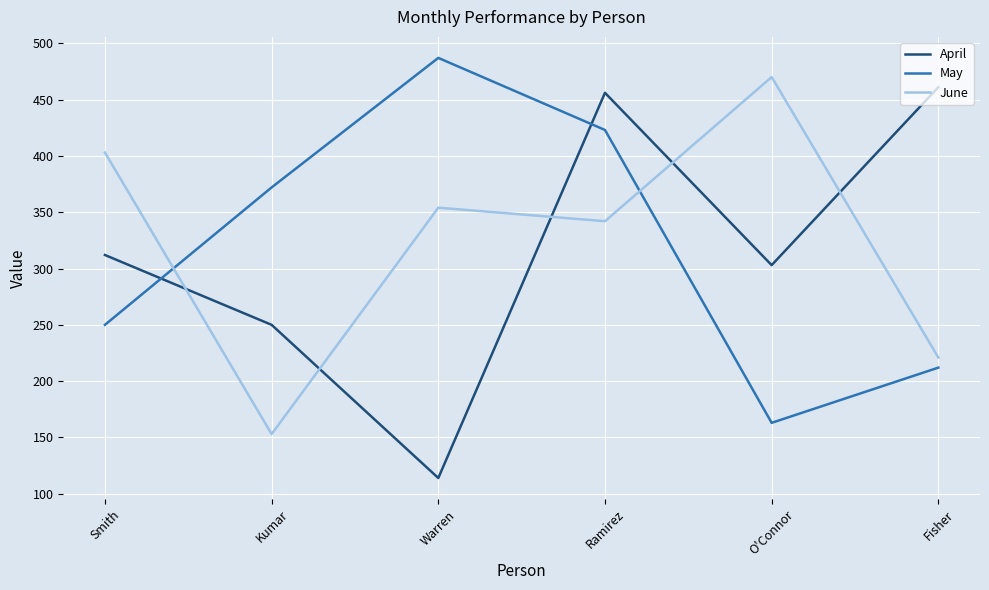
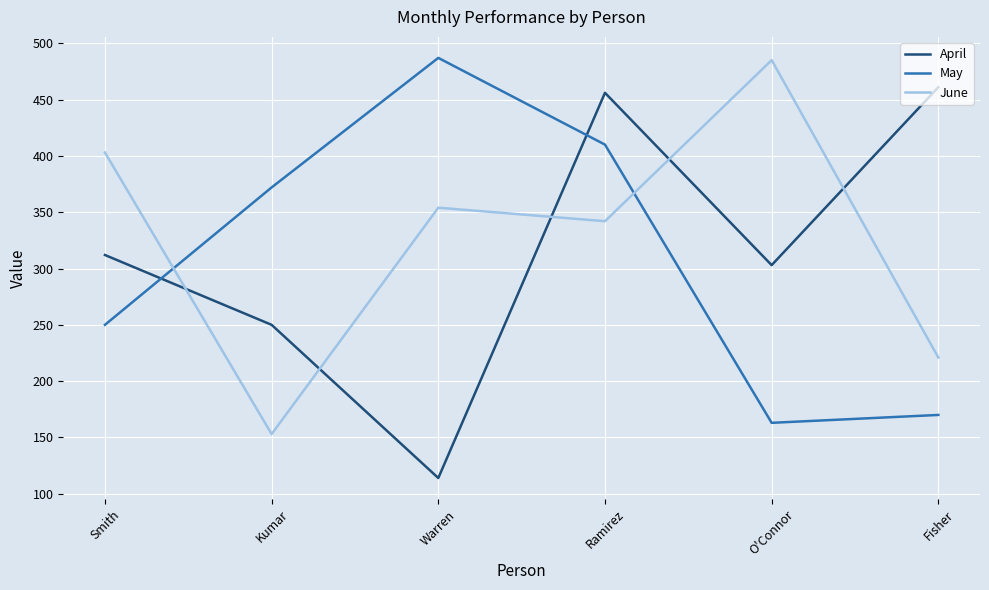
  {
    "April": {
      "Smith": 312,
      "Kumar": 250,
      "Warren": 114,
      "Ramirez": 456,
      "O'Connor": 303
    },
    "May": {
      "Smith": 250,
      "Kumar": 372,
      "Warren": 487,
-     "Ramirez": 423,
+     "Ramirez": 410,
      "O'Connor": 163,
-     "Fisher": 212
+     "Fisher": 170
    },
    "June": {
      "Smith": 403,
      "Kumar": 153,
      "Warren": 354,
      "Ramirez": 342,
-     "O'Connor": 470,
+     "O'Connor": 485,
      "Fisher": 221
    }
  }
